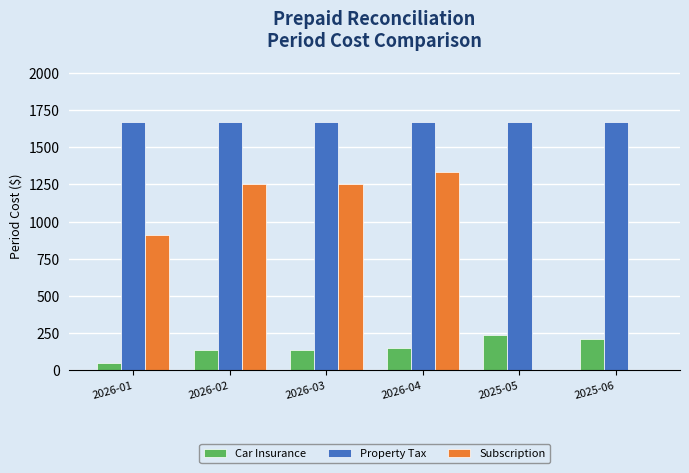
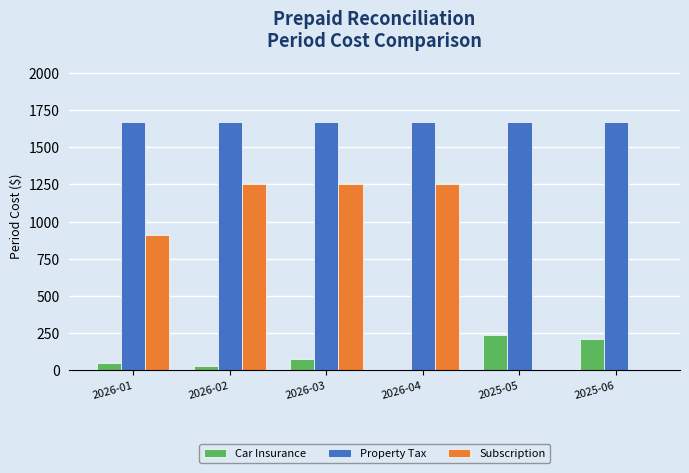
  {
    "Car Insurance": {
      "2026-01": 50,
-     "2026-02": 140,
-     "2026-03": 140,
-     "2026-04": 150,
+     "2026-02": 30,
+     "2026-03": 80,
+     "2026-04": 0,
      "2025-05": 240,
      "2025-06": 210
    },
    "Property Tax": {
      "2026-01": 1670,
      "2026-02": 1670,
      "2026-03": 1670,
      "2026-04": 1670,
      "2025-05": 1670,
      "2025-06": 1670
    },
    "Subscription": {
      "2026-01": 910,
      "2026-02": 1250,
      "2026-03": 1250,
-     "2026-04": 1330,
+     "2026-04": 1250,
      "2025-05": 0,
      "2025-06": 0
    }
  }
